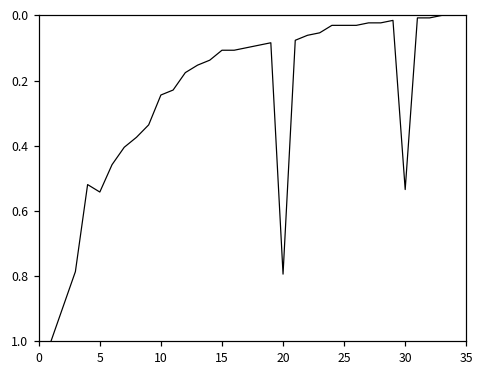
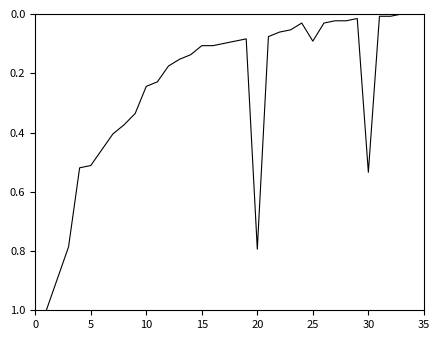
  {
-   "5": 0.54,
+   "5": 0.51,
    "10": 0.24,
    "15": 0.11,
    "20": 0.79,
-   "25": 0.03,
+   "25": 0.09,
    "30": 0.53
  }
